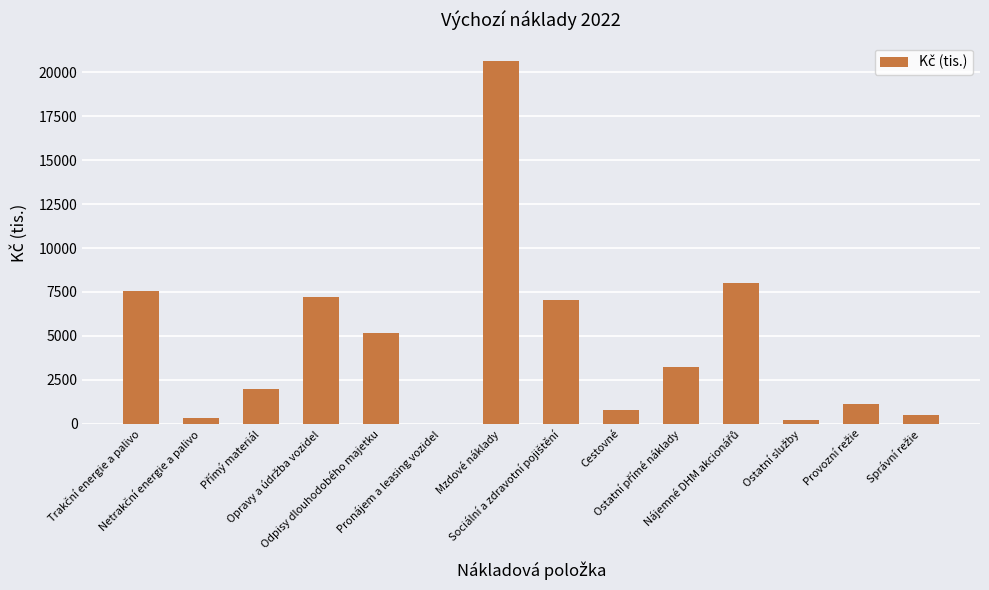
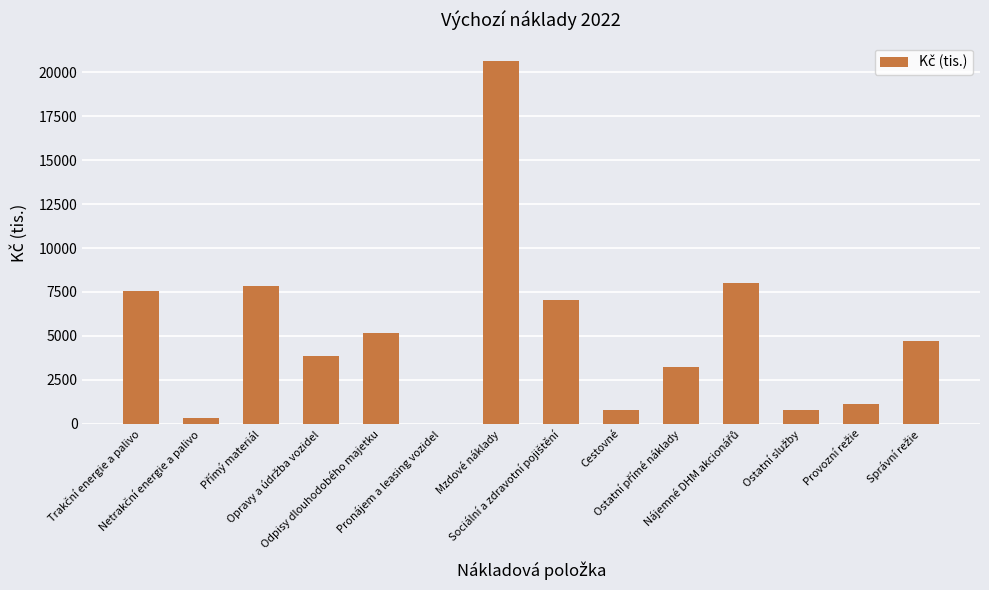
  {
    "Trakční energie a palivo": 7500,
    "Netrakční energie a palivo": 300,
-   "Přímý materiál": 2000,
-   "Opravy a údržba vozidel": 7200,
+   "Přímý materiál": 7800,
+   "Opravy a údržba vozidel": 3900,
    "Odpisy dlouhodobého majetku": 5200,
    "Pronájem a leasing vozidel": 0,
    "Mzdové náklady": 20700,
    "Sociální a zdravotní pojištění": 7000,
    "Cestovné": 800,
    "Ostatní přímé náklady": 3200,
    "Nájemné DHM akcionářů": 8000,
-   "Ostatní služby": 200,
+   "Ostatní služby": 800,
    "Provozní režie": 1100,
-   "Správní režie": 500
+   "Správní režie": 4700
  }
